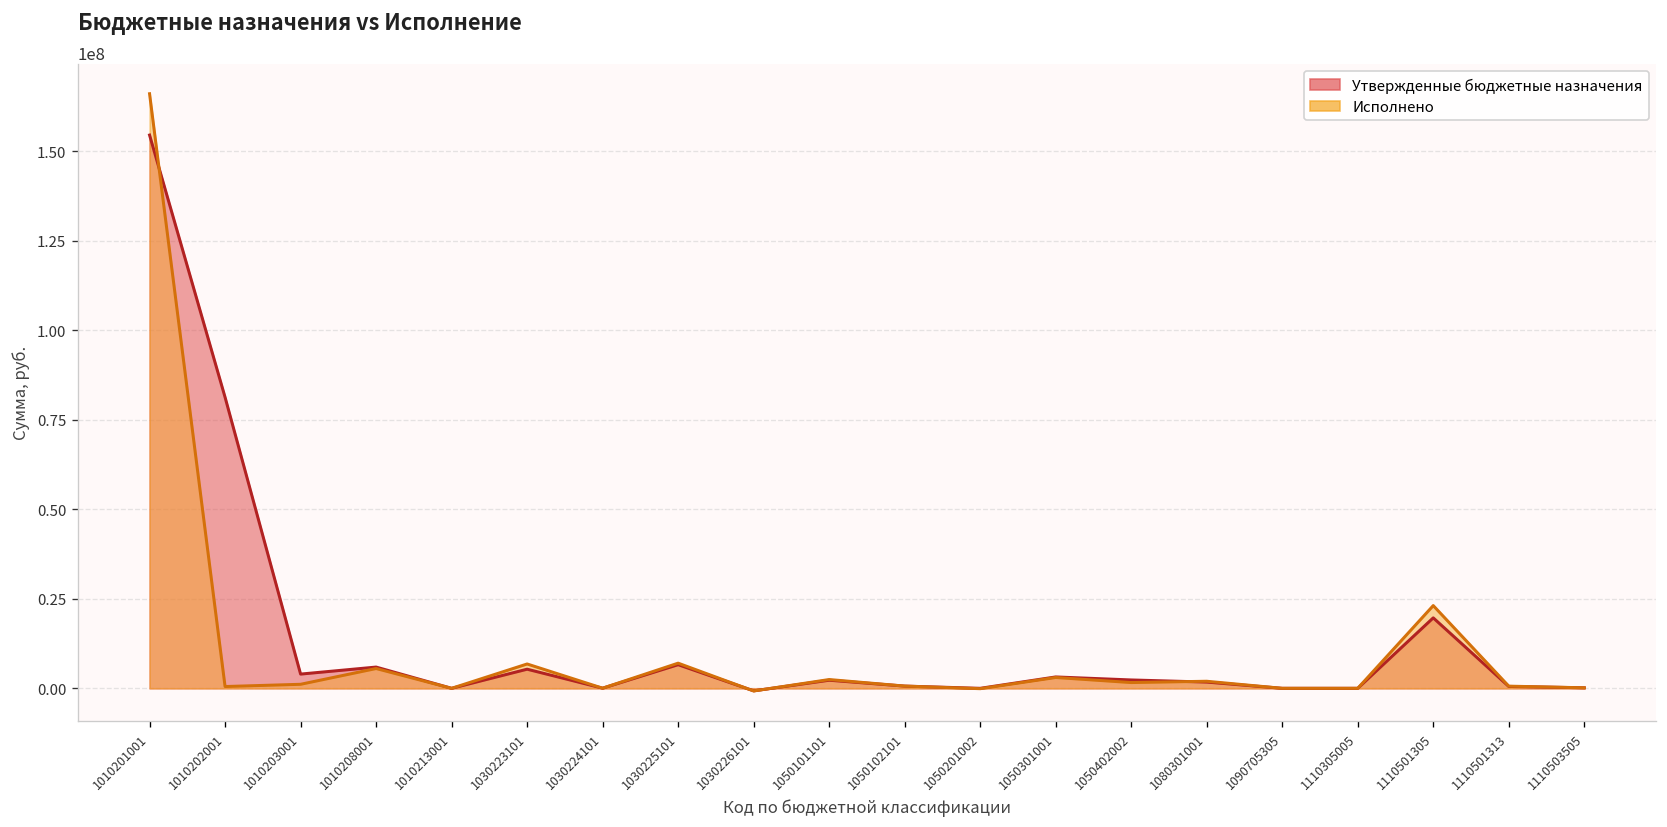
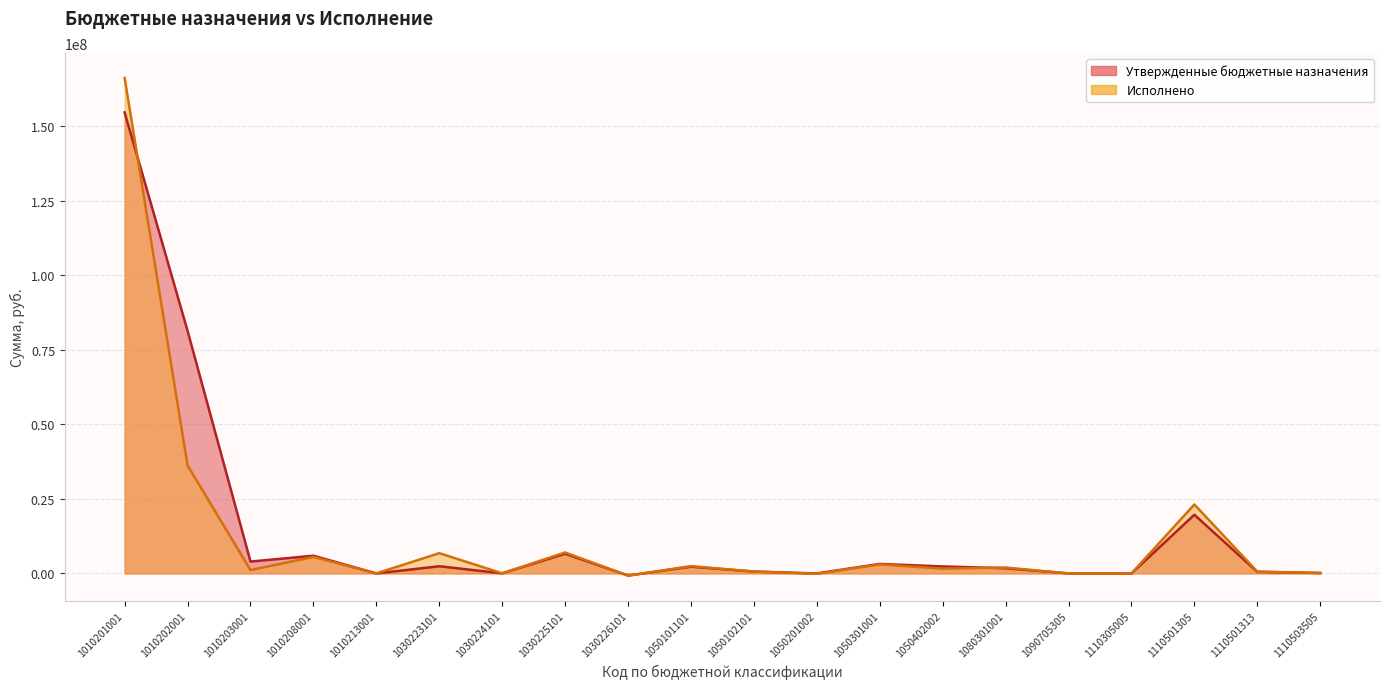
  {
    "Утвержденные бюджетные назначения": {
-     "1030223101": 5000000
+     "1030223101": 2000000
    },
    "Исполнено": {
-     "1010202001": 0
+     "1010202001": 36000000
    }
  }
